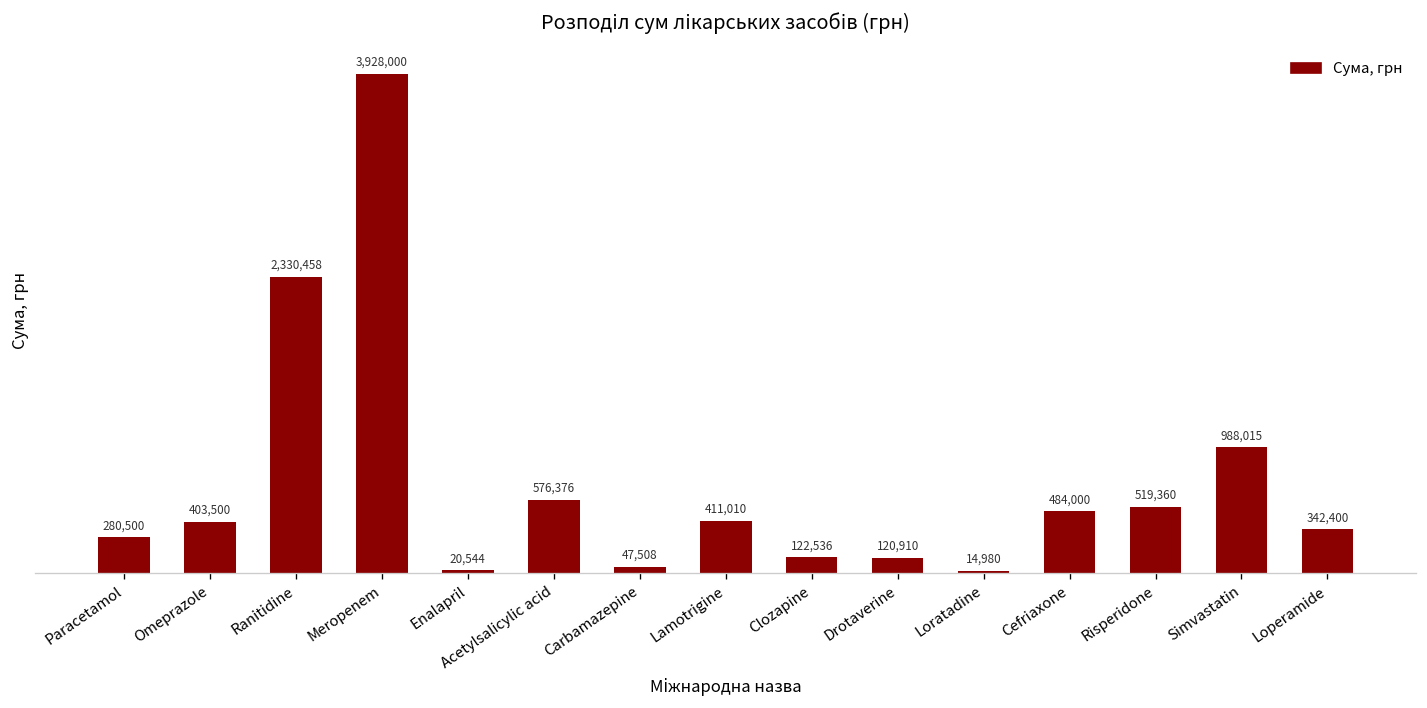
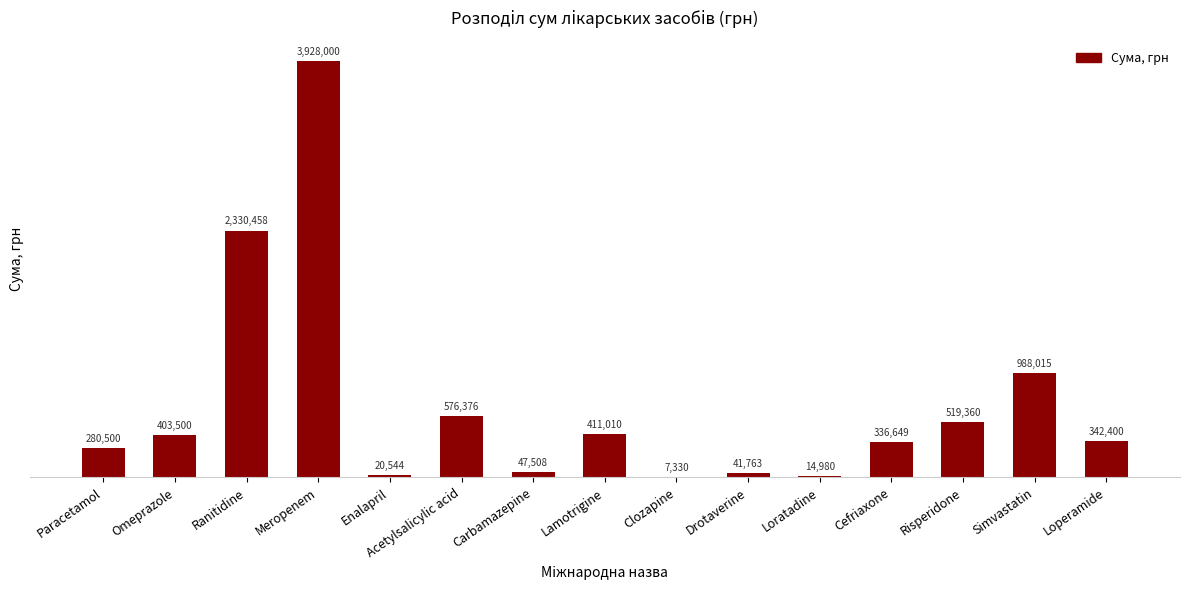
  {
    "Paracetamol": "280,500",
    "Omeprazole": "403,500",
    "Ranitidine": "2,330,458",
    "Meropenem": "3,928,000",
    "Enalapril": "20,544",
    "Acetylsalicylic acid": "576,376",
    "Carbamazepine": "47,508",
    "Lamotrigine": "411,010",
-   "Clozapine": "122,536",
-   "Drotaverine": "120,910",
+   "Clozapine": "7,330",
+   "Drotaverine": "41,763",
    "Loratadine": "14,980",
-   "Cefriaxone": "484,000",
+   "Cefriaxone": "336,649",
    "Risperidone": "519,360",
    "Simvastatin": "988,015",
    "Loperamide": "342,400"
  }
